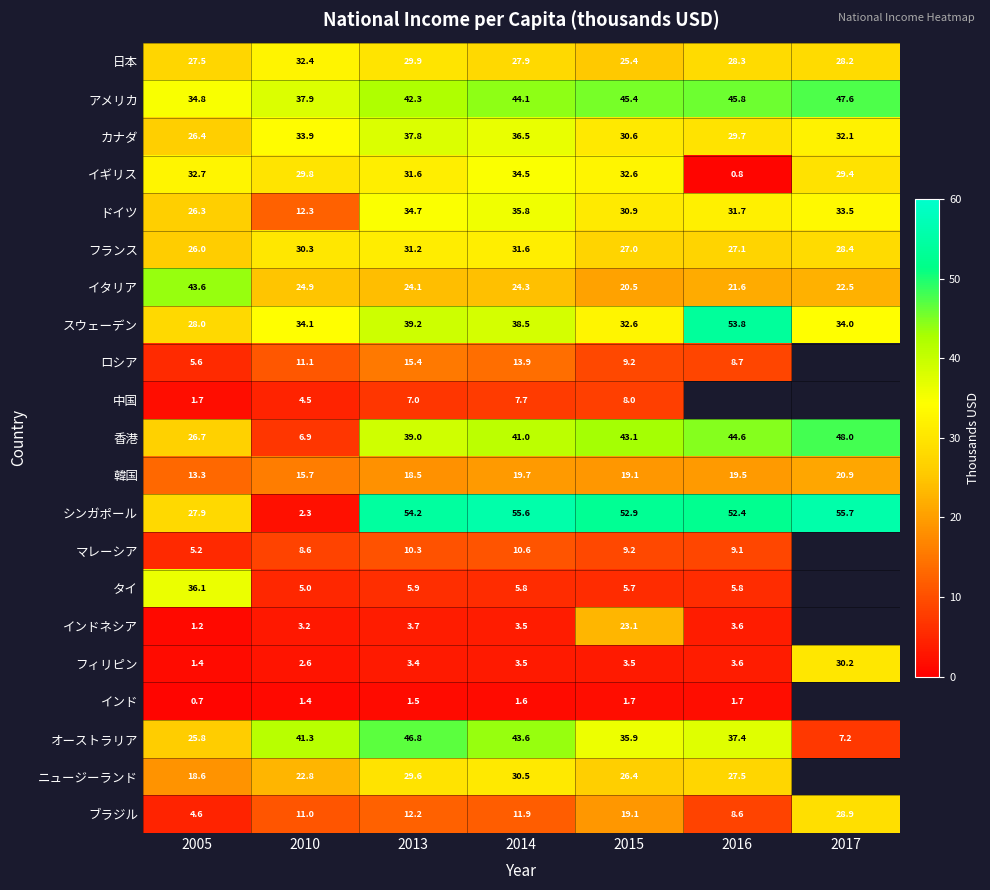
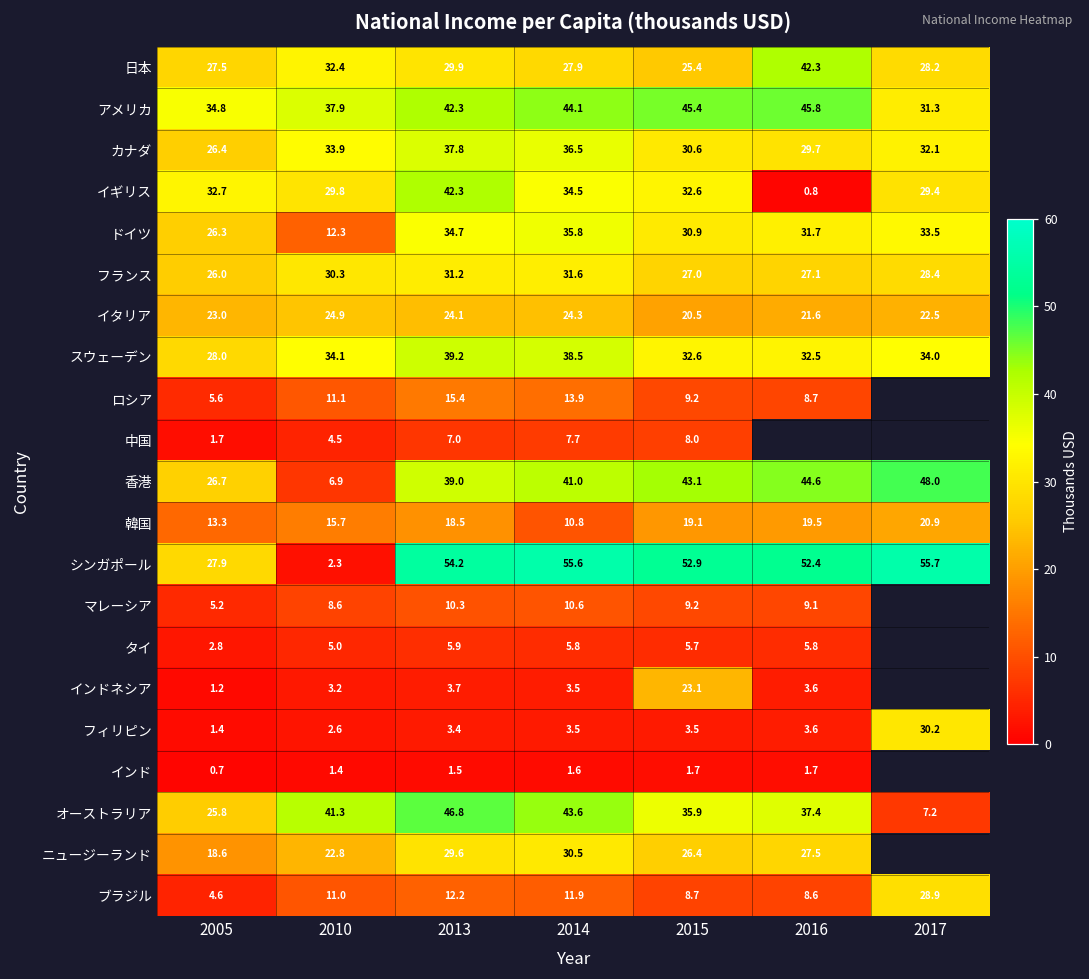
  {
    "日本": {
      "2005": 27.5,
      "2010": 32.4,
      "2013": 29.9,
      "2014": 27.9,
      "2015": 25.4,
-     "2016": 28.3,
+     "2016": 42.3,
      "2017": 28.2
    },
    "アメリカ": {
      "2005": 34.8,
      "2010": 37.9,
      "2013": 42.3,
      "2014": 44.1,
      "2015": 45.4,
      "2016": 45.8,
-     "2017": 47.6
+     "2017": 31.3
    },
    "カナダ": {
      "2005": 26.4,
      "2010": 33.9,
      "2013": 37.8,
      "2014": 36.5,
      "2015": 30.6,
      "2016": 29.7,
      "2017": 32.1
    },
    "イギリス": {
      "2005": 32.7,
      "2010": 29.8,
-     "2013": 31.6,
+     "2013": 42.3,
      "2014": 34.5,
      "2015": 32.6,
      "2016": 0.8,
      "2017": 29.4
    },
    "ドイツ": {
      "2005": 26.3,
      "2010": 12.3,
      "2013": 34.7,
      "2014": 35.8,
      "2015": 30.9,
      "2016": 31.7,
      "2017": 33.5
    },
    "フランス": {
      "2005": 26.0,
      "2010": 30.3,
      "2013": 31.2,
      "2014": 31.6,
      "2015": 27.0,
      "2016": 27.1,
      "2017": 28.4
    },
    "イタリア": {
-     "2005": 43.6,
+     "2005": 23.0,
      "2010": 24.9,
      "2013": 24.1,
      "2014": 24.3,
      "2015": 20.5,
      "2016": 21.6,
      "2017": 22.5
    },
    "スウェーデン": {
      "2005": 28.0,
      "2010": 34.1,
      "2013": 39.2,
      "2014": 38.5,
      "2015": 32.6,
-     "2016": 53.8,
+     "2016": 32.5,
      "2017": 34.0
    },
    "ロシア": {
      "2005": 5.6,
      "2010": 11.1,
      "2013": 15.4,
      "2014": 13.9,
      "2015": 9.2,
      "2016": 8.7
    },
    "中国": {
      "2005": 1.7,
      "2010": 4.5,
      "2013": 7.0,
      "2014": 7.7,
      "2015": 8.0
    },
    "香港": {
      "2005": 26.7,
      "2010": 6.9,
      "2013": 39.0,
      "2014": 41.0,
      "2015": 43.1,
      "2016": 44.6,
      "2017": 48.0
    },
    "韓国": {
      "2005": 13.3,
      "2010": 15.7,
      "2013": 18.5,
-     "2014": 19.7,
+     "2014": 10.8,
      "2015": 19.1,
      "2016": 19.5,
      "2017": 20.9
    },
    "シンガポール": {
      "2005": 27.9,
      "2010": 2.3,
      "2013": 54.2,
      "2014": 55.6,
      "2015": 52.9,
      "2016": 52.4,
      "2017": 55.7
    },
    "マレーシア": {
      "2005": 5.2,
      "2010": 8.6,
      "2013": 10.3,
      "2014": 10.6,
      "2015": 9.2,
      "2016": 9.1
    },
    "タイ": {
-     "2005": 36.1,
+     "2005": 2.8,
      "2010": 5.0,
      "2013": 5.9,
      "2014": 5.8,
      "2015": 5.7,
      "2016": 5.8
    },
    "インドネシア": {
      "2005": 1.2,
      "2010": 3.2,
      "2013": 3.7,
      "2014": 3.5,
      "2015": 23.1,
      "2016": 3.6
    },
    "フィリピン": {
      "2005": 1.4,
      "2010": 2.6,
      "2013": 3.4,
      "2014": 3.5,
      "2015": 3.5,
      "2016": 3.6,
      "2017": 30.2
    },
    "インド": {
      "2005": 0.7,
      "2010": 1.4,
      "2013": 1.5,
      "2014": 1.6,
      "2015": 1.7,
      "2016": 1.7
    },
    "オーストラリア": {
      "2005": 25.8,
      "2010": 41.3,
      "2013": 46.8,
      "2014": 43.6,
      "2015": 35.9,
      "2016": 37.4,
      "2017": 7.2
    },
    "ニュージーランド": {
      "2005": 18.6,
      "2010": 22.8,
      "2013": 29.6,
      "2014": 30.5,
      "2015": 26.4,
      "2016": 27.5
    },
    "ブラジル": {
      "2005": 4.6,
      "2010": 11.0,
      "2013": 12.2,
      "2014": 11.9,
-     "2015": 19.1,
+     "2015": 8.7,
      "2016": 8.6,
      "2017": 28.9
    }
  }
